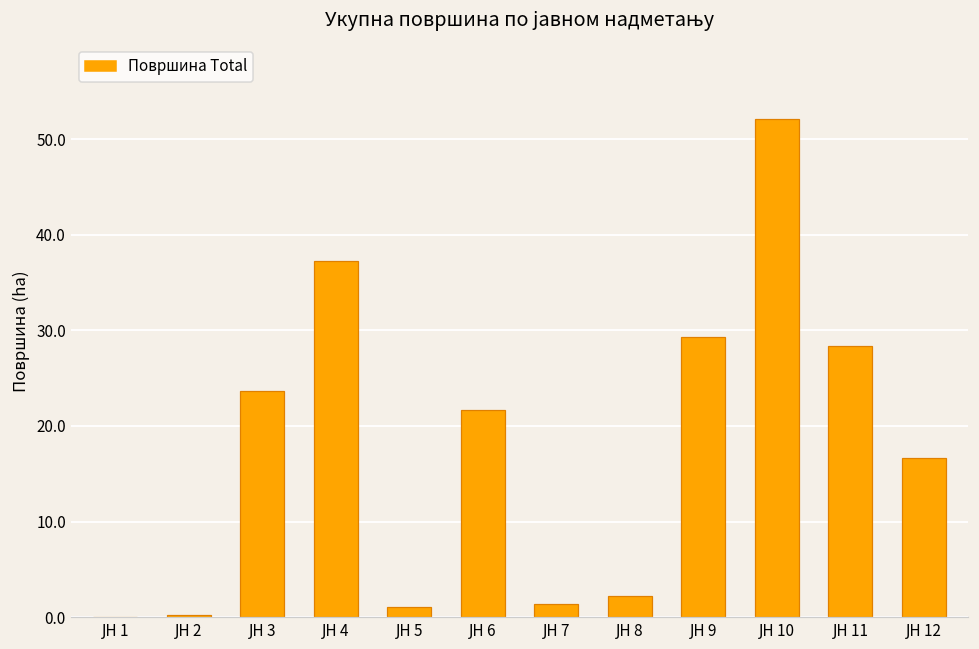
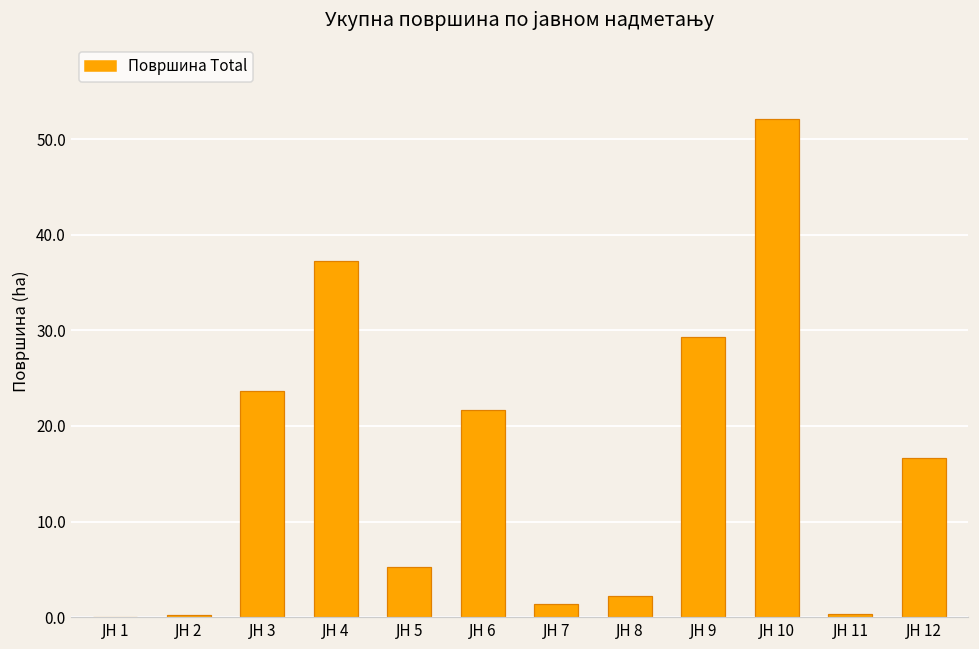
  {
    "ЈН 3": 24,
    "ЈН 4": 37,
-   "ЈН 5": 1,
+   "ЈН 5": 5,
    "ЈН 6": 22,
    "ЈН 7": 1,
    "ЈН 8": 2,
    "ЈН 9": 29,
    "ЈН 10": 52,
-   "ЈН 11": 28,
+   "ЈН 11": 0,
    "ЈН 12": 17
  }
